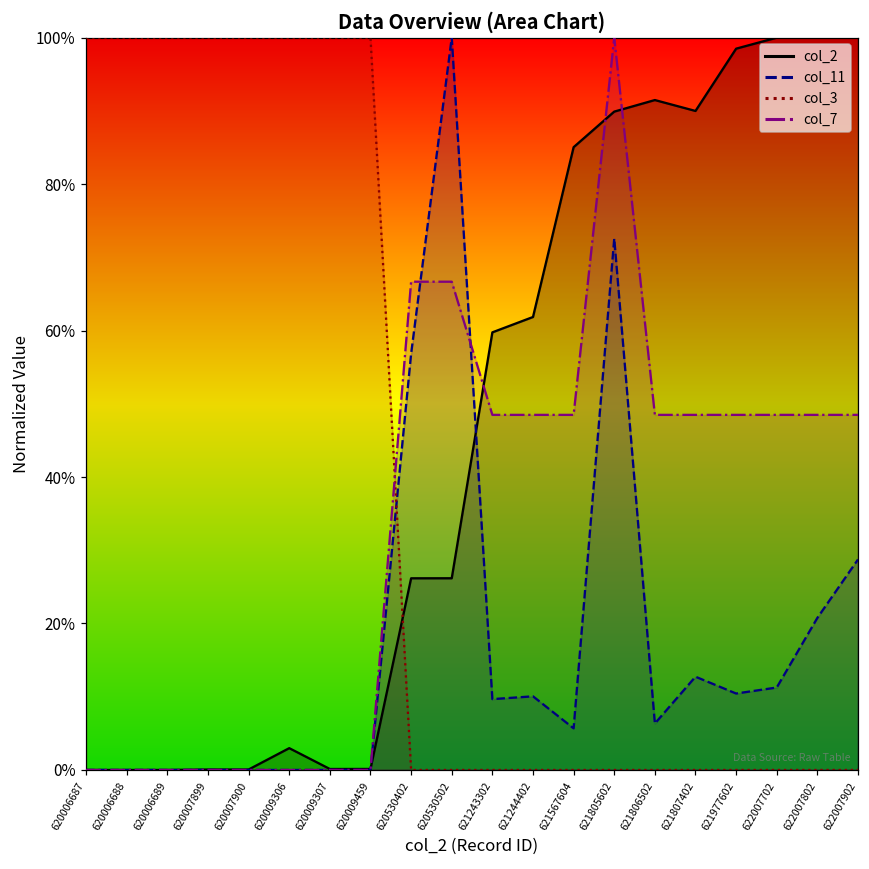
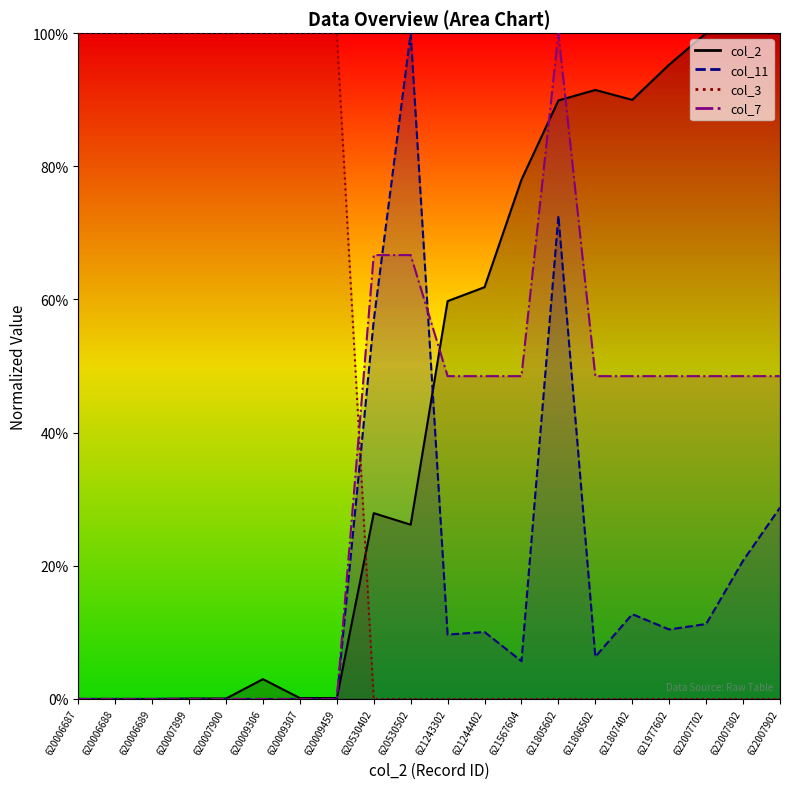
  {
    "col_2": {
      "620009306": "3%",
-     "620530402": "26%",
+     "620530402": "28%",
      "620530502": "26%",
      "621243302": "60%",
      "621244402": "62%",
-     "621567604": "85%",
+     "621567604": "78%",
      "621805602": "90%",
      "621806502": "91%",
      "621807402": "90%",
-     "621977602": "98%",
+     "621977602": "95%",
      "622007702": "100%",
      "622007802": "100%",
      "622007902": "100%"
    }
  }
